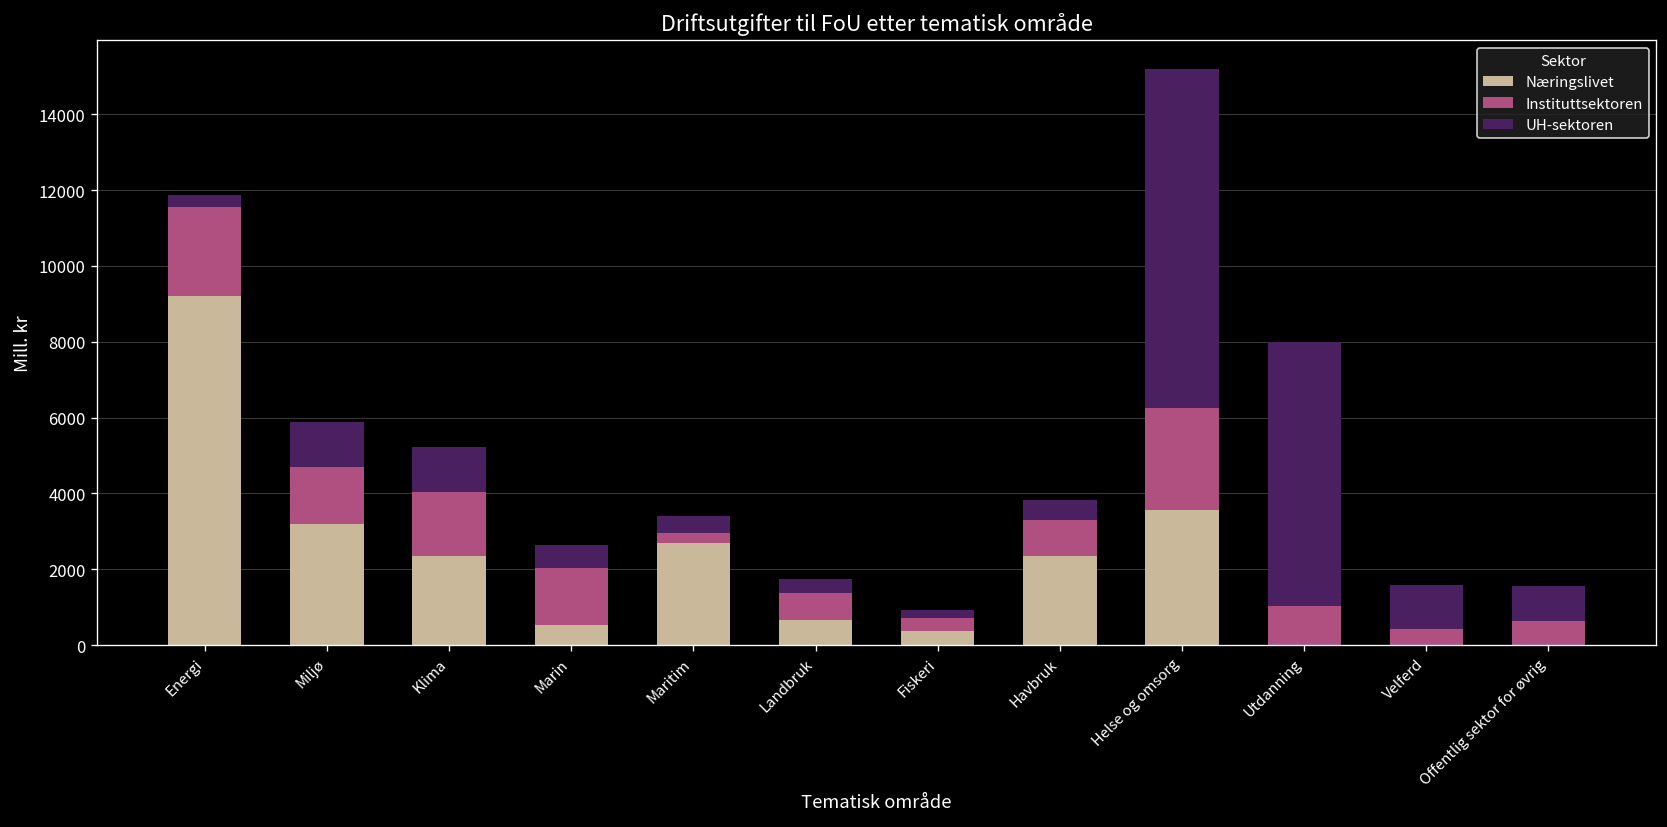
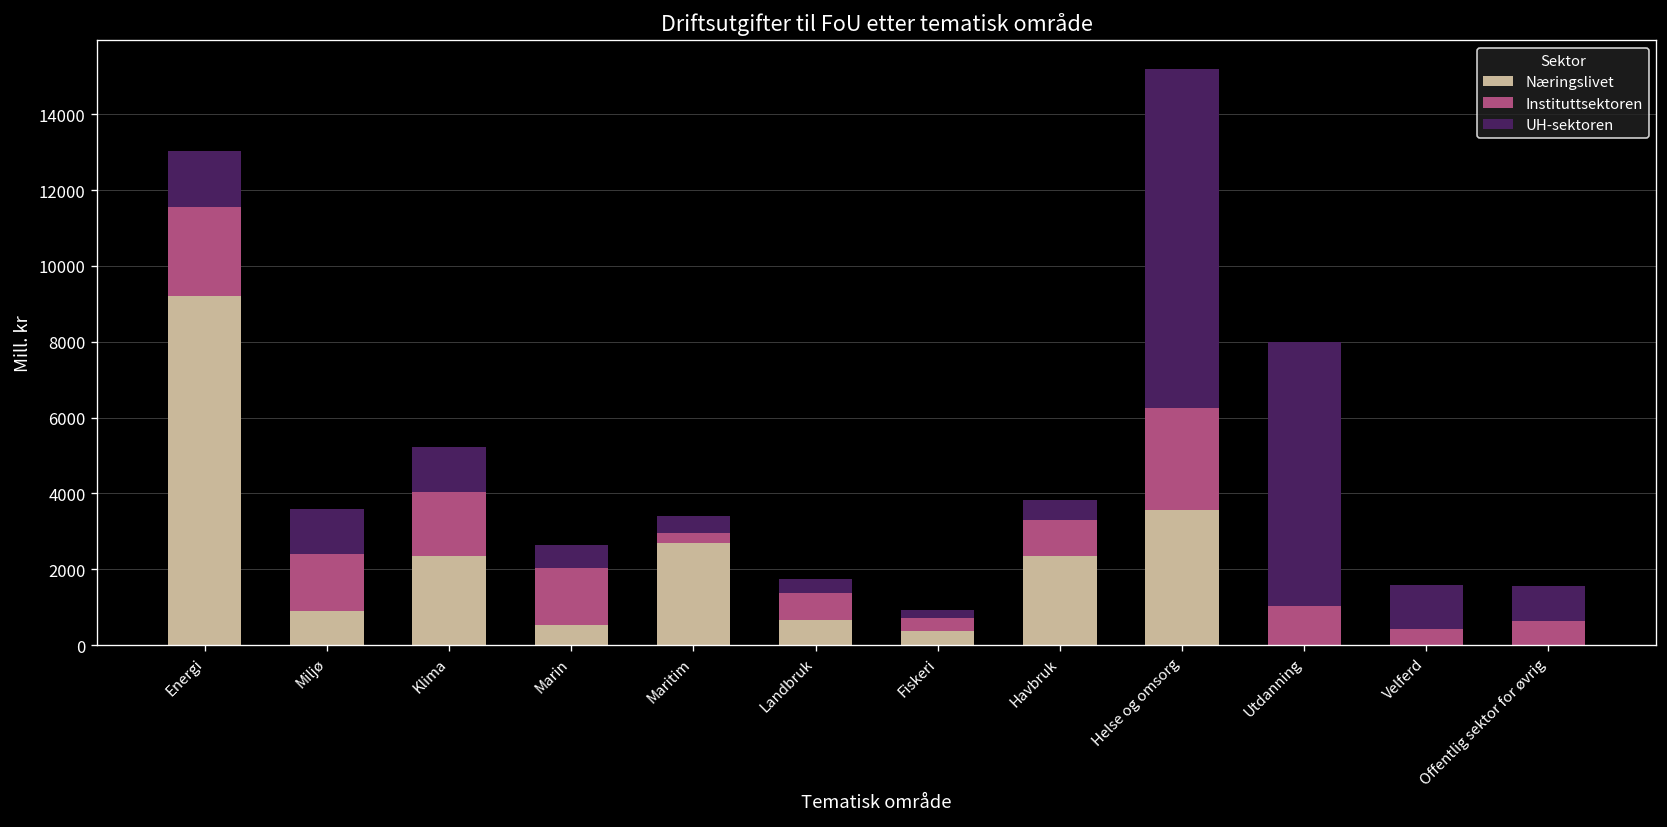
  {
    "Næringslivet": {
      "Energi": 9200,
-     "Miljø": 3200,
+     "Miljø": 900,
      "Klima": 2300,
      "Marin": 500,
      "Maritim": 2700,
      "Landbruk": 700,
      "Fiskeri": 400,
      "Havbruk": 2300,
      "Helse og omsorg": 3600,
      "Utdanning": 0,
      "Velferd": 0,
      "Offentlig sektor for øvrig": 0
    },
    "Instituttsektoren": {
      "Energi": 2300,
      "Miljø": 1500,
      "Klima": 1700,
      "Marin": 1500,
      "Maritim": 300,
      "Landbruk": 700,
      "Fiskeri": 300,
      "Havbruk": 1000,
      "Helse og omsorg": 2700,
      "Utdanning": 1000,
      "Velferd": 400,
      "Offentlig sektor for øvrig": 600
    },
    "UH-sektoren": {
-     "Energi": 300,
+     "Energi": 1500,
      "Miljø": 1200,
      "Klima": 1200,
      "Marin": 600,
      "Maritim": 400,
      "Landbruk": 400,
      "Fiskeri": 200,
      "Havbruk": 500,
      "Helse og omsorg": 9000,
      "Utdanning": 6900,
      "Velferd": 1200,
      "Offentlig sektor for øvrig": 900
    }
  }
